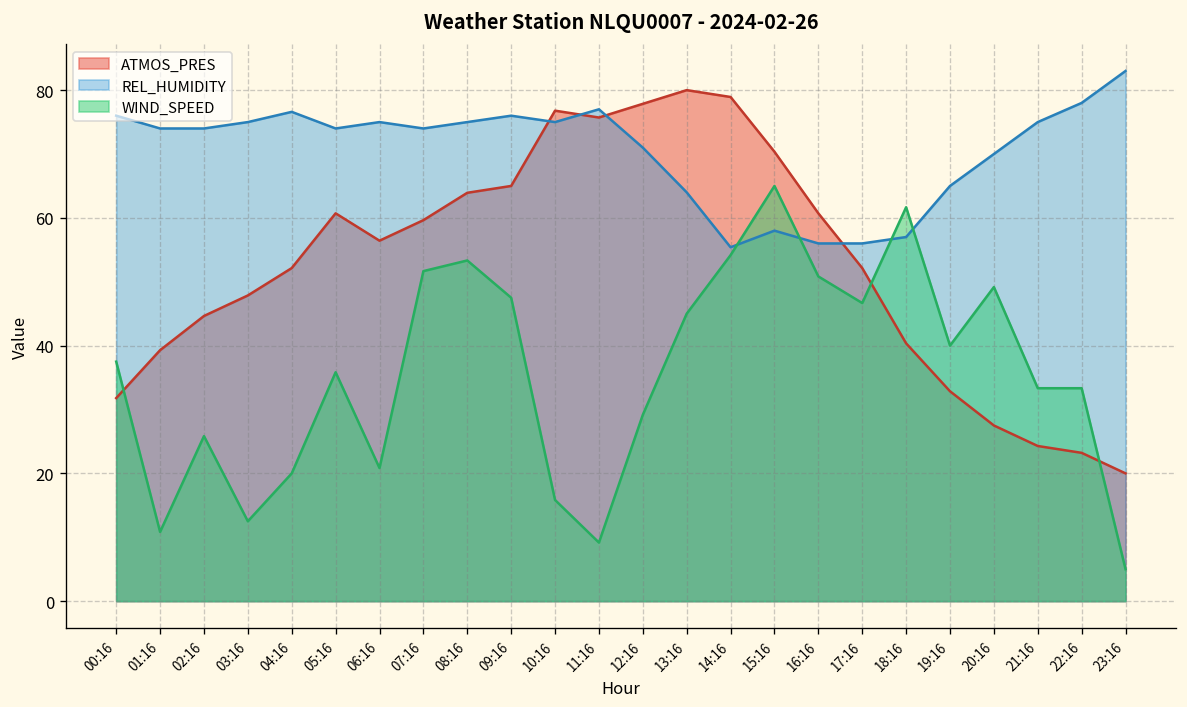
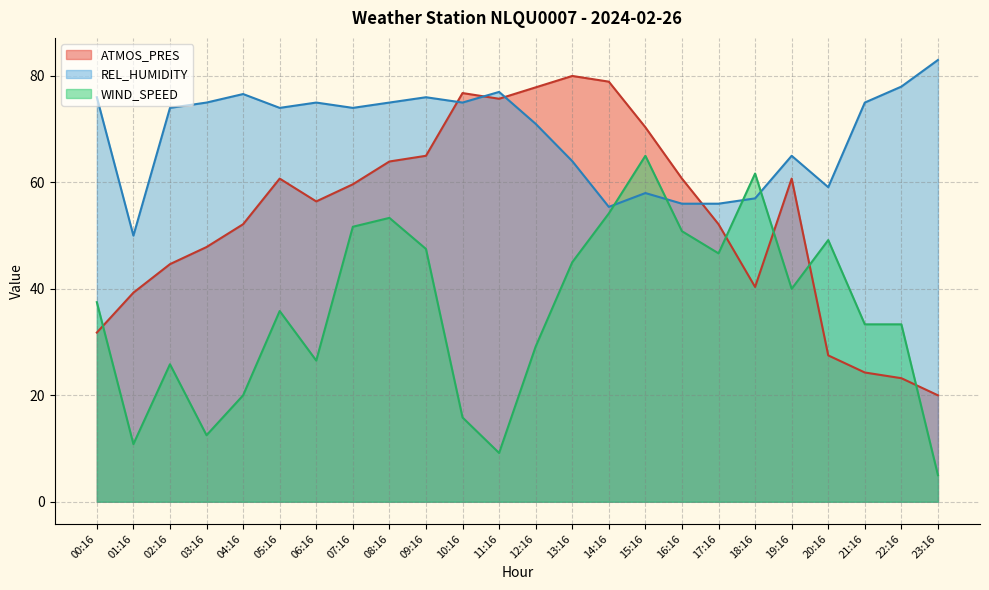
  {
    "ATMOS_PRES": {
      "00:16": 32,
      "01:16": 39,
      "02:16": 45,
      "03:16": 48,
      "04:16": 52,
      "05:16": 61,
      "06:16": 56,
      "07:16": 60,
      "08:16": 64,
      "09:16": 65,
      "10:16": 77,
      "11:16": 76,
      "12:16": 78,
      "13:16": 80,
      "14:16": 79,
      "15:16": 70,
      "16:16": 61,
      "17:16": 52,
      "18:16": 40,
-     "19:16": 33,
+     "19:16": 61,
      "20:16": 27,
      "21:16": 24,
      "22:16": 23,
      "23:16": 20
    },
    "REL_HUMIDITY": {
-     "01:16": 74,
+     "01:16": 50,
      "02:16": 74,
      "03:16": 75,
      "04:16": 77,
      "05:16": 74,
      "06:16": 75,
      "07:16": 74,
      "08:16": 75,
      "09:16": 76,
      "10:16": 75,
      "11:16": 77,
      "12:16": 71,
      "13:16": 64,
      "14:16": 55,
      "15:16": 58,
      "16:16": 56,
      "17:16": 56,
      "18:16": 57,
      "19:16": 65,
-     "20:16": 70,
+     "20:16": 59,
      "21:16": 75,
      "22:16": 78,
      "23:16": 83
    },
    "WIND_SPEED": {
      "00:16": 38,
      "01:16": 11,
      "02:16": 26,
      "03:16": 13,
      "04:16": 20,
      "05:16": 36,
-     "06:16": 21,
+     "06:16": 27,
      "07:16": 52,
      "08:16": 53,
      "09:16": 48,
      "10:16": 16,
      "11:16": 9,
      "12:16": 29,
      "13:16": 45,
      "14:16": 54,
      "15:16": 65,
      "16:16": 51,
      "17:16": 47,
      "18:16": 62,
      "19:16": 40,
      "20:16": 49,
      "21:16": 33,
      "22:16": 33,
      "23:16": 5
    }
  }
